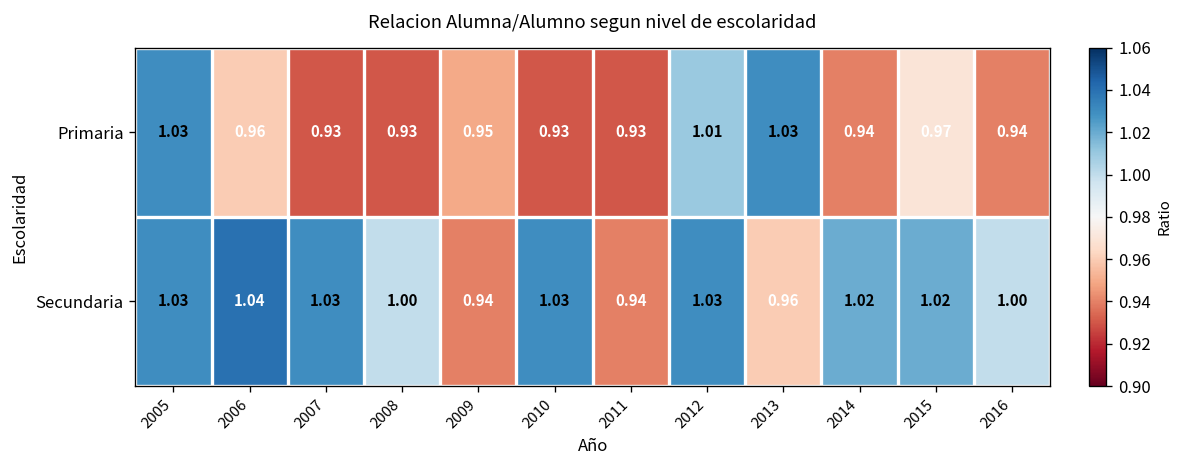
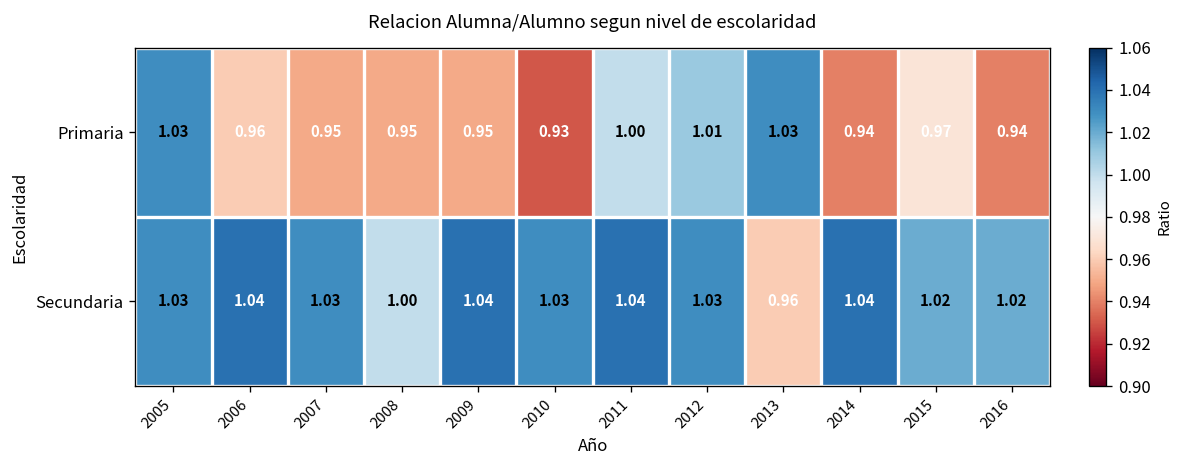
  {
    "Primaria": {
      "2005": 1.03,
      "2006": 0.96,
-     "2007": 0.93,
-     "2008": 0.93,
+     "2007": 0.95,
+     "2008": 0.95,
      "2009": 0.95,
      "2010": 0.93,
-     "2011": 0.93,
+     "2011": 1.00,
      "2012": 1.01,
      "2013": 1.03,
      "2014": 0.94,
      "2016": 0.94
    },
    "Secundaria": {
      "2005": 1.03,
      "2006": 1.04,
      "2007": 1.03,
      "2008": 1.00,
-     "2009": 0.94,
+     "2009": 1.04,
      "2010": 1.03,
-     "2011": 0.94,
+     "2011": 1.04,
      "2012": 1.03,
      "2013": 0.96,
-     "2014": 1.02,
+     "2014": 1.04,
      "2015": 1.02,
-     "2016": 1.00
+     "2016": 1.02
    }
  }
